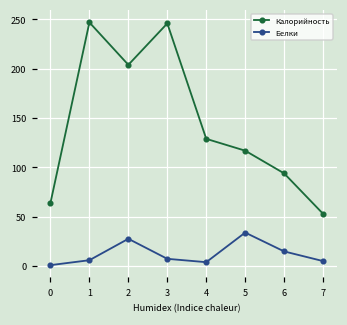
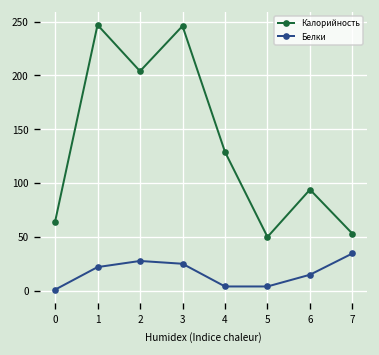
  {
    "Калорийность": {
      "0": 60,
      "1": 250,
      "2": 200,
      "3": 250,
      "4": 130,
-     "5": 120,
+     "5": 50,
      "6": 90,
      "7": 50
    },
    "Белки": {
      "0": 0,
-     "1": 10,
+     "1": 20,
      "2": 30,
-     "3": 10,
+     "3": 30,
      "4": 0,
-     "5": 30,
+     "5": 0,
      "6": 10,
-     "7": 10
+     "7": 30
    }
  }
